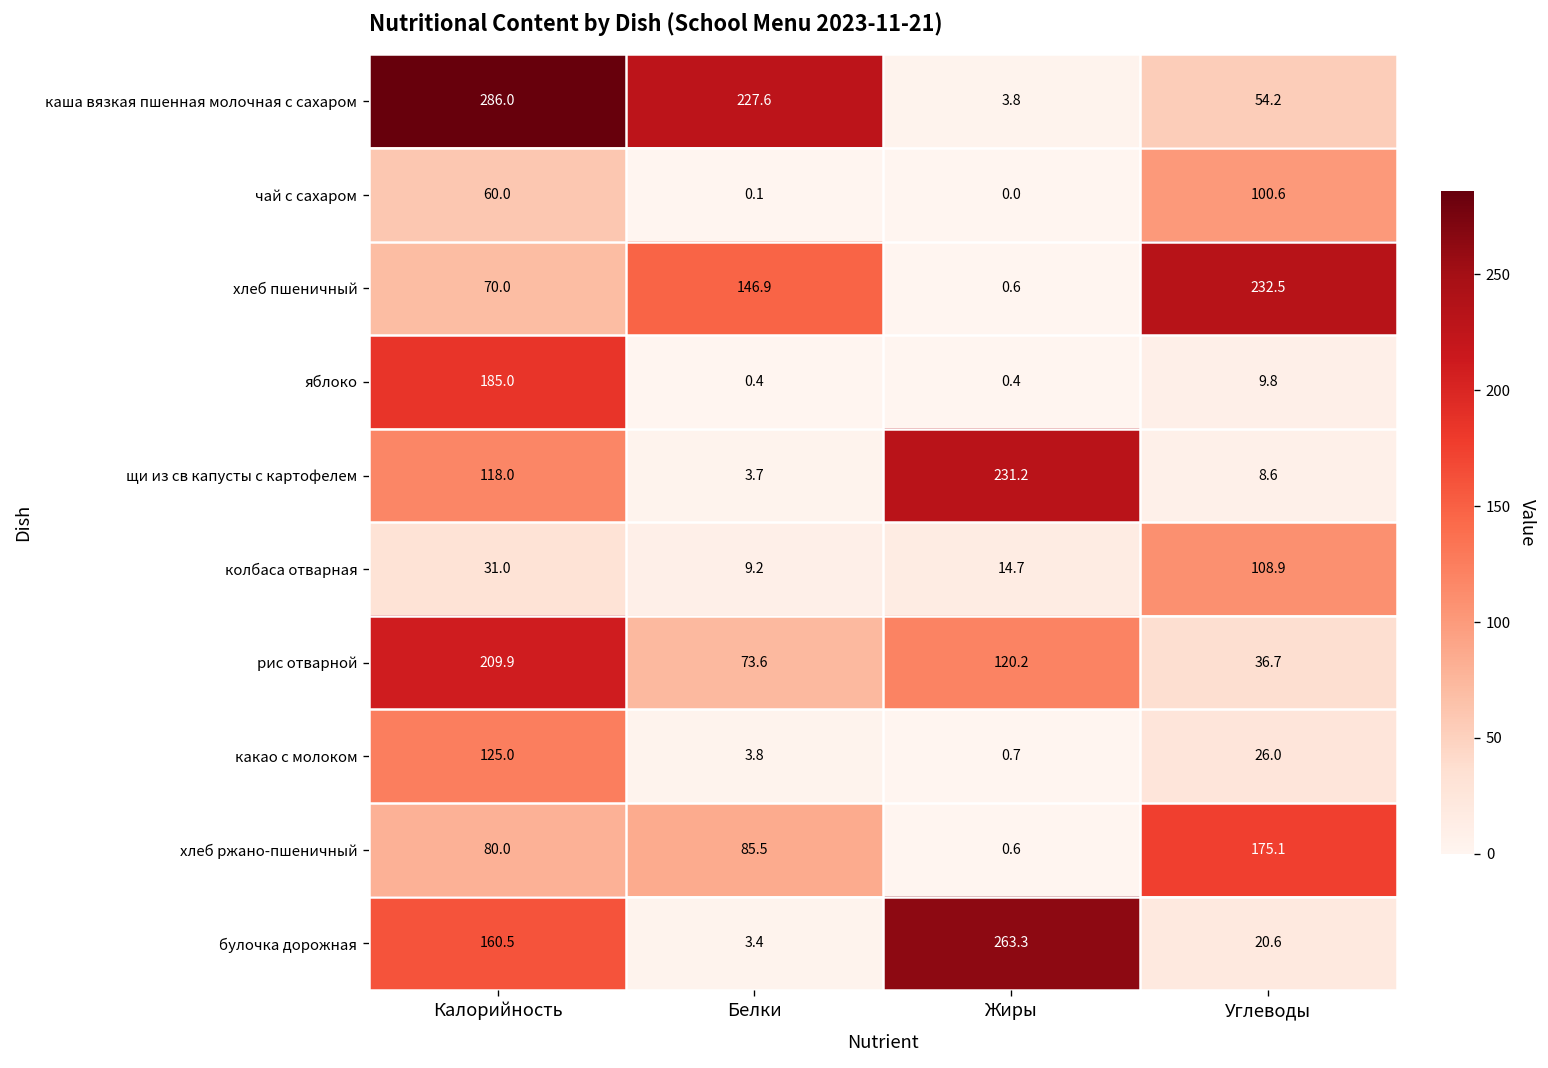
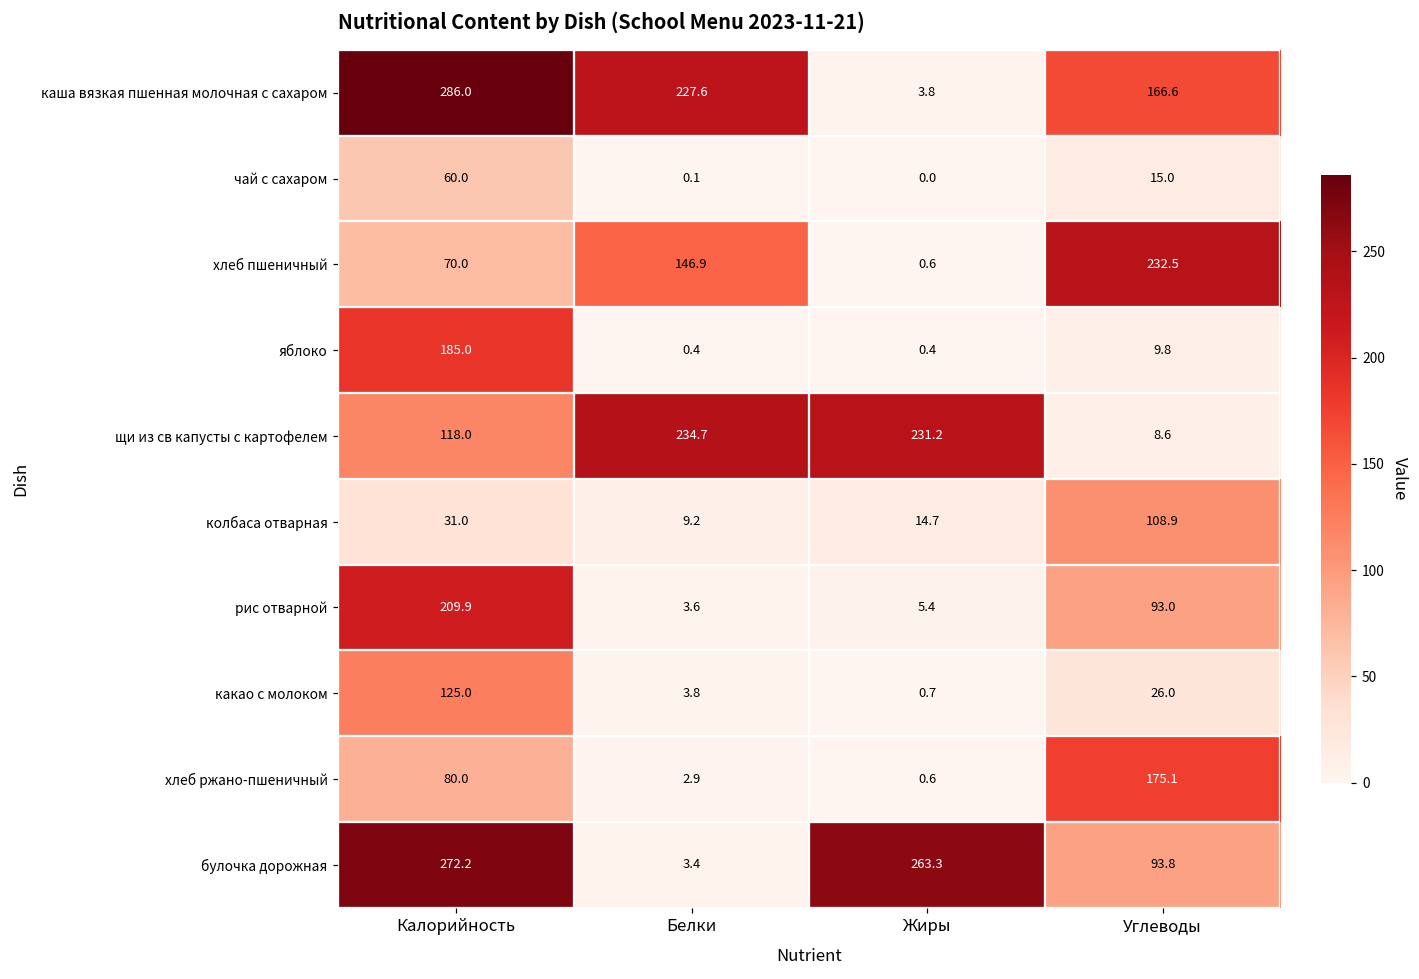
  {
    "каша вязкая пшенная молочная с сахаром": {
      "Калорийность": 286.0,
      "Белки": 227.6,
      "Жиры": 3.8,
-     "Углеводы": 54.2
+     "Углеводы": 166.6
    },
    "чай с сахаром": {
      "Калорийность": 60.0,
      "Белки": 0.1,
      "Жиры": 0.0,
-     "Углеводы": 100.6
+     "Углеводы": 15.0
    },
    "хлеб пшеничный": {
      "Калорийность": 70.0,
      "Белки": 146.9,
      "Жиры": 0.6,
      "Углеводы": 232.5
    },
    "яблоко": {
      "Калорийность": 185.0,
      "Белки": 0.4,
      "Жиры": 0.4,
      "Углеводы": 9.8
    },
    "щи из св капусты с картофелем": {
      "Калорийность": 118.0,
-     "Белки": 3.7,
+     "Белки": 234.7,
      "Жиры": 231.2,
      "Углеводы": 8.6
    },
    "колбаса отварная": {
      "Калорийность": 31.0,
      "Белки": 9.2,
      "Жиры": 14.7,
      "Углеводы": 108.9
    },
    "рис отварной": {
      "Калорийность": 209.9,
-     "Белки": 73.6,
-     "Жиры": 120.2,
-     "Углеводы": 36.7
+     "Белки": 3.6,
+     "Жиры": 5.4,
+     "Углеводы": 93.0
    },
    "какао с молоком": {
      "Калорийность": 125.0,
      "Белки": 3.8,
      "Жиры": 0.7,
      "Углеводы": 26.0
    },
    "хлеб ржано-пшеничный": {
      "Калорийность": 80.0,
-     "Белки": 85.5,
+     "Белки": 2.9,
      "Жиры": 0.6,
      "Углеводы": 175.1
    },
    "булочка дорожная": {
-     "Калорийность": 160.5,
+     "Калорийность": 272.2,
      "Белки": 3.4,
      "Жиры": 263.3,
-     "Углеводы": 20.6
+     "Углеводы": 93.8
    }
  }
